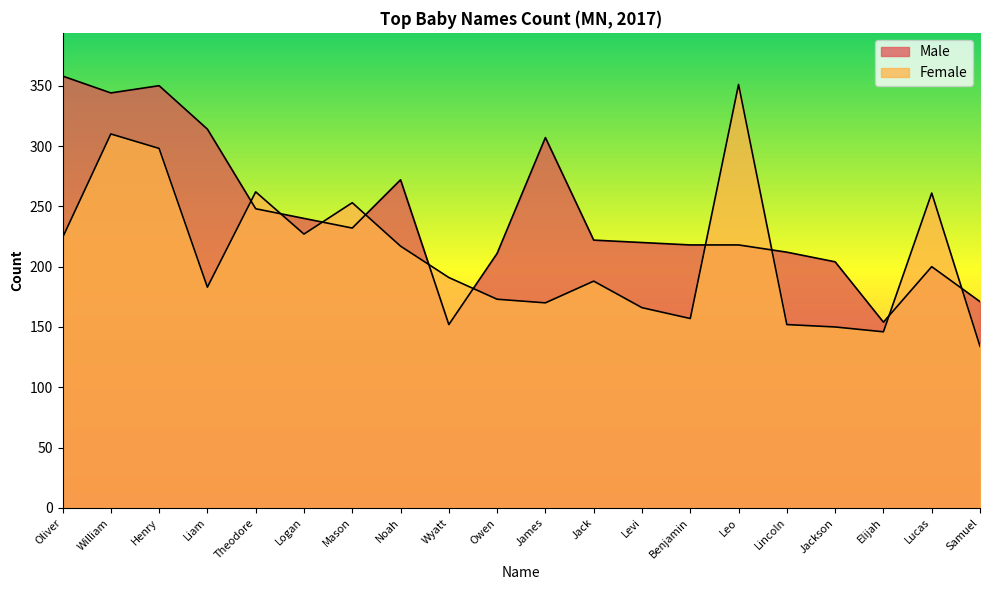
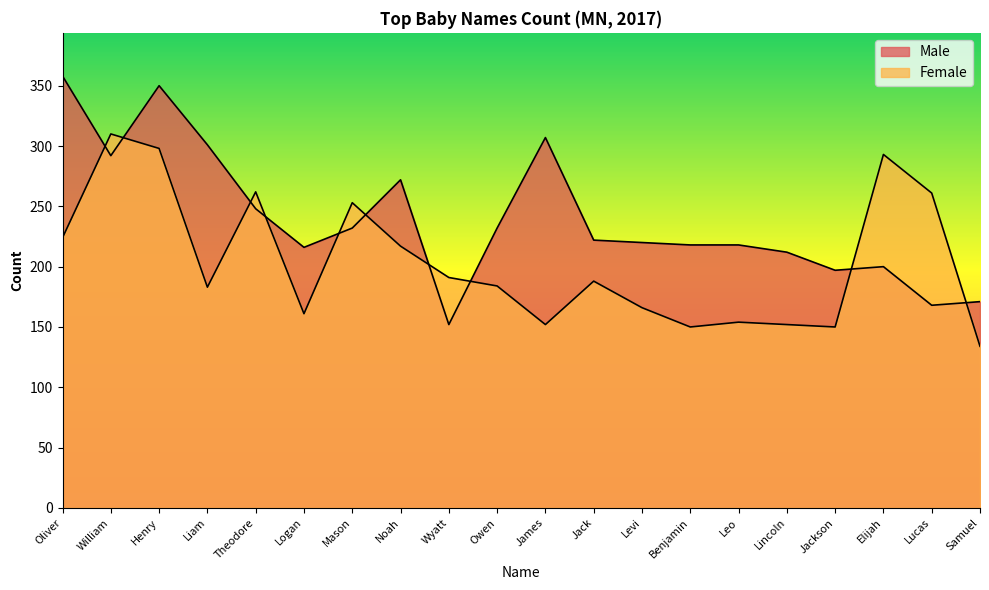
  {
    "Male": {
      "Oliver": 358,
-     "William": 344,
+     "William": 292,
      "Henry": 350,
-     "Liam": 314,
+     "Liam": 301,
      "Theodore": 248,
-     "Logan": 240,
+     "Logan": 216,
      "Mason": 232,
      "Noah": 272,
      "Wyatt": 152,
-     "Owen": 211,
+     "Owen": 232,
      "James": 307,
      "Jack": 222,
      "Levi": 220,
      "Benjamin": 218,
      "Leo": 218,
      "Lincoln": 212,
-     "Jackson": 204,
-     "Elijah": 154,
-     "Lucas": 200,
+     "Jackson": 197,
+     "Elijah": 200,
+     "Lucas": 168,
      "Samuel": 171
    },
    "Female": {
      "Oliver": 224,
      "William": 310,
      "Henry": 298,
      "Liam": 183,
      "Theodore": 262,
-     "Logan": 227,
+     "Logan": 161,
      "Mason": 253,
      "Noah": 217,
      "Wyatt": 191,
-     "Owen": 173,
-     "James": 170,
+     "Owen": 184,
+     "James": 152,
      "Jack": 188,
      "Levi": 166,
-     "Benjamin": 157,
-     "Leo": 351,
+     "Benjamin": 150,
+     "Leo": 154,
      "Lincoln": 152,
      "Jackson": 150,
-     "Elijah": 146,
+     "Elijah": 293,
      "Lucas": 261,
      "Samuel": 134
    }
  }
